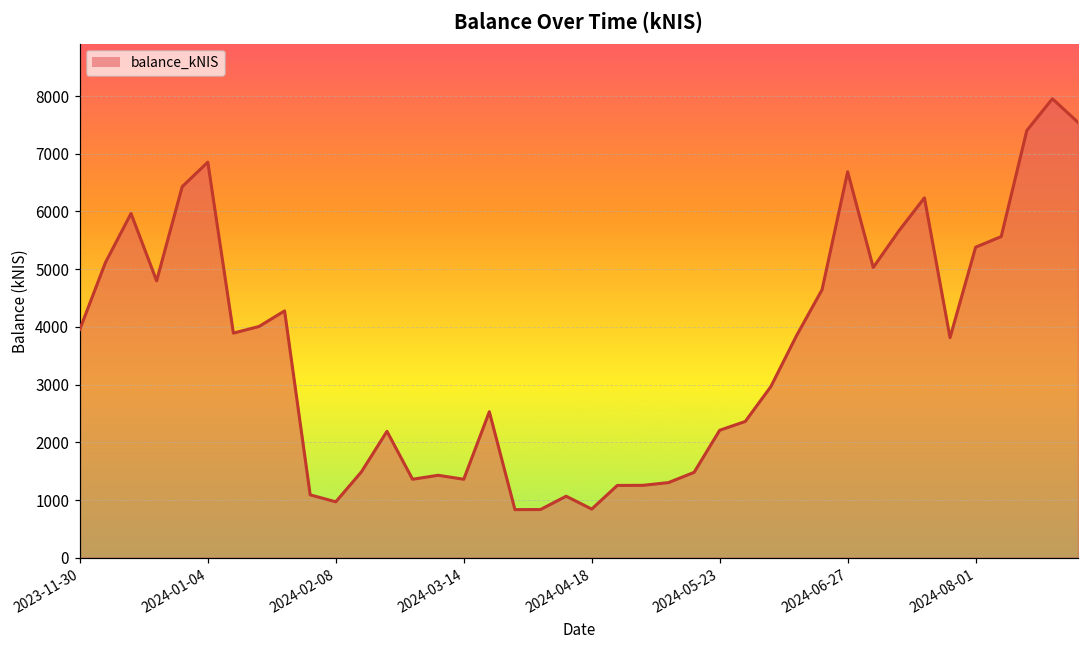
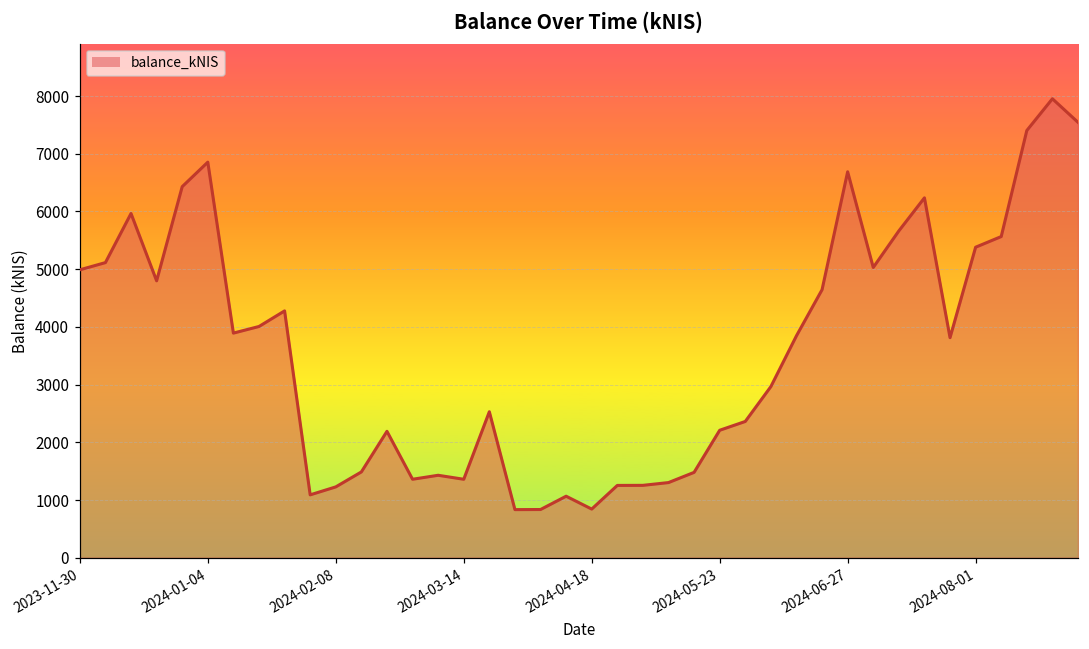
  {
-   "2023-11-30": 4000,
+   "2023-11-30": 5000,
    "2024-01-04": 6900,
-   "2024-02-08": 1000,
+   "2024-02-08": 1200,
    "2024-03-14": 1400,
    "2024-04-18": 800,
    "2024-05-23": 2200,
    "2024-06-27": 6700,
    "2024-08-01": 5400
  }
